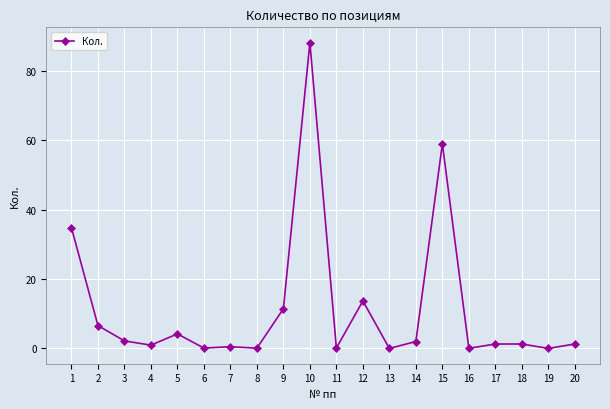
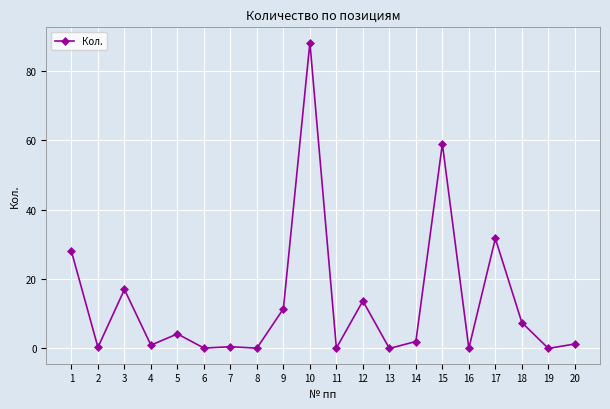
  {
-   "1": 35,
-   "2": 7,
-   "3": 2,
+   "1": 28,
+   "2": 0,
+   "3": 17,
    "4": 1,
    "5": 4,
    "6": 0,
    "7": 1,
    "8": 0,
    "9": 11,
    "10": 88,
    "11": 0,
    "12": 14,
    "13": 0,
    "14": 2,
    "15": 59,
    "16": 0,
-   "17": 1,
-   "18": 1,
+   "17": 32,
+   "18": 7,
    "19": 0,
    "20": 1
  }
